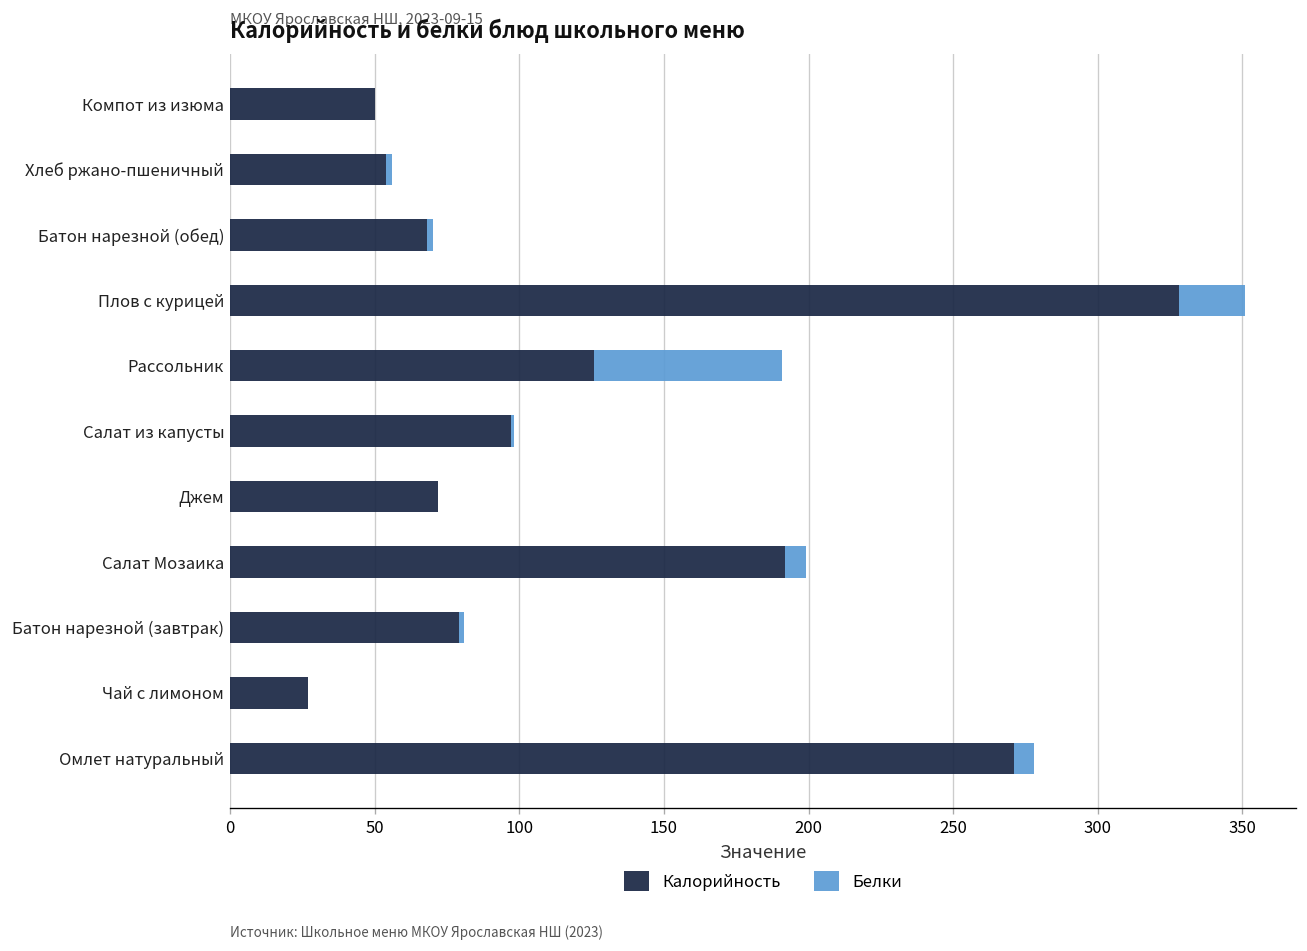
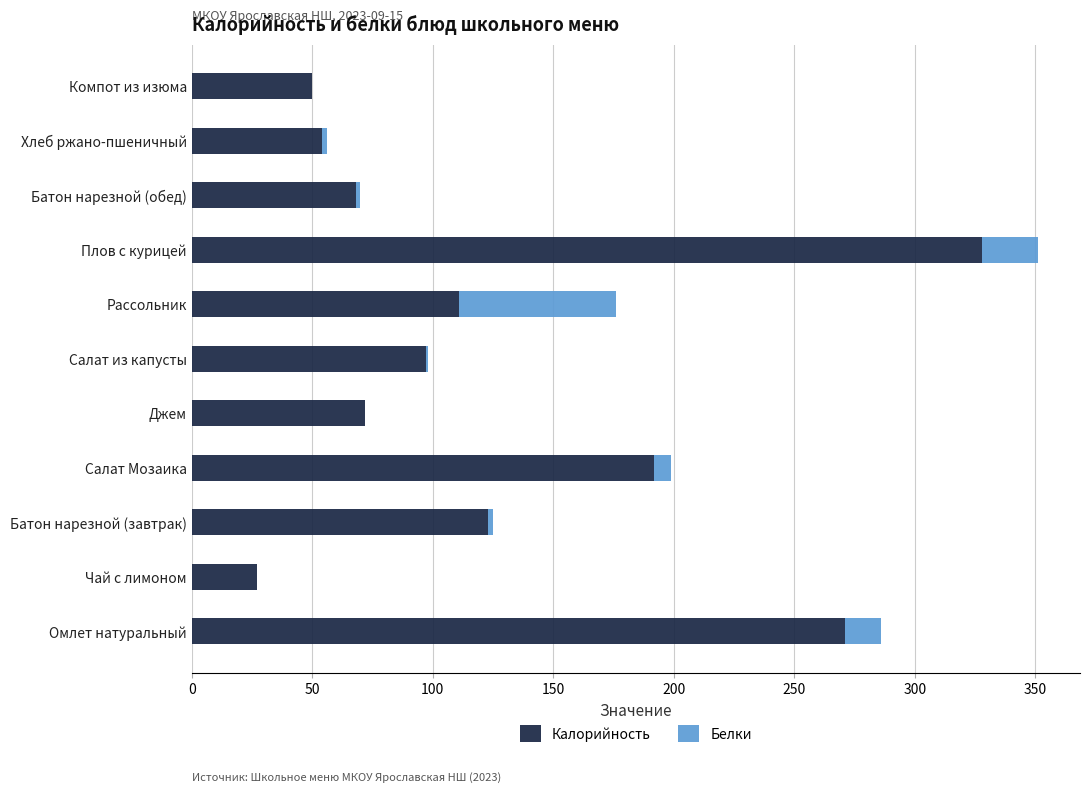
  {
    "Калорийность": {
      "Компот из изюма": 50,
      "Хлеб ржано-пшеничный": 54,
      "Батон нарезной (обед)": 68,
      "Плов с курицей": 328,
-     "Рассольник": 126,
+     "Рассольник": 111,
      "Салат из капусты": 97,
      "Джем": 72,
      "Салат Мозаика": 192,
-     "Батон нарезной (завтрак)": 79,
+     "Батон нарезной (завтрак)": 123,
      "Чай с лимоном": 27,
      "Омлет натуральный": 271
    },
    "Белки": {
      "Компот из изюма": 0,
      "Хлеб ржано-пшеничный": 2,
      "Батон нарезной (обед)": 2,
      "Плов с курицей": 23,
      "Рассольник": 65,
      "Джем": 0,
      "Салат Мозаика": 7,
      "Батон нарезной (завтрак)": 2,
      "Чай с лимоном": 0,
-     "Омлет натуральный": 7
+     "Омлет натуральный": 15
    }
  }
